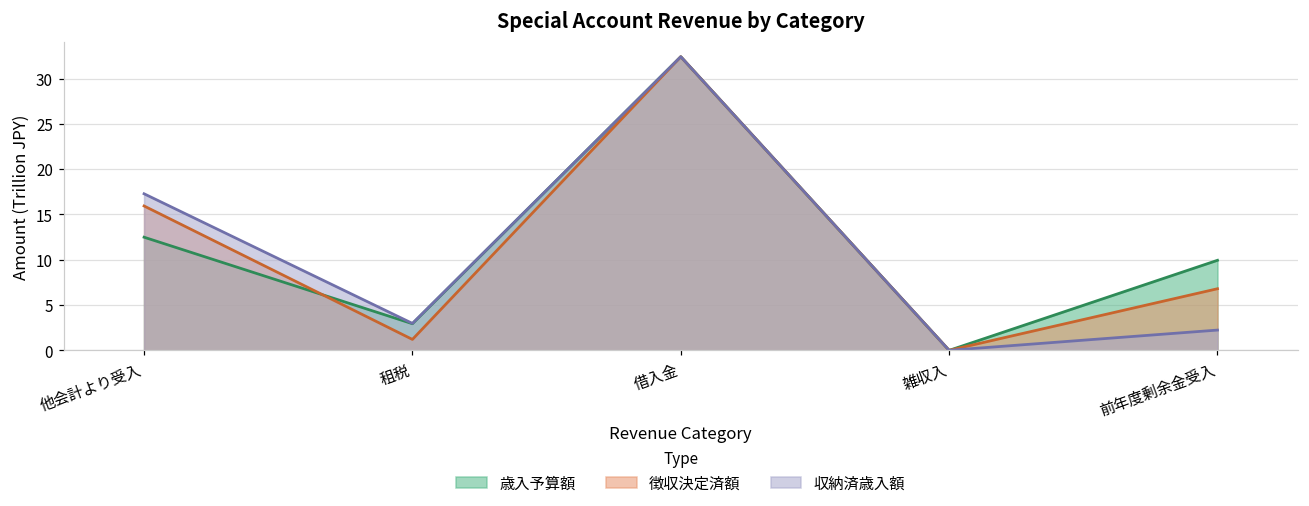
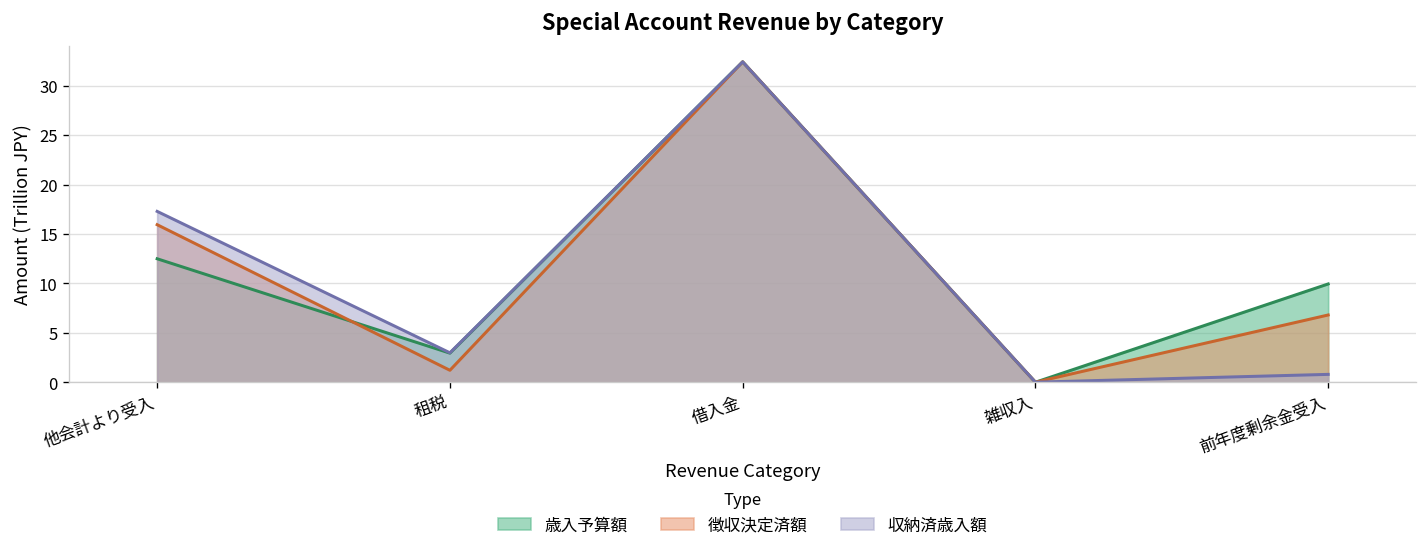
  {
    "歳入予算額": {
      "他会計より受入": 12,
      "前年度剰余金受入": 10
    },
    "徴収決定済額": {
      "他会計より受入": 16,
      "租税": 1,
      "前年度剰余金受入": 7
    },
    "収納済歳入額": {
      "他会計より受入": 17,
-     "前年度剰余金受入": 2
+     "前年度剰余金受入": 1
    }
  }
